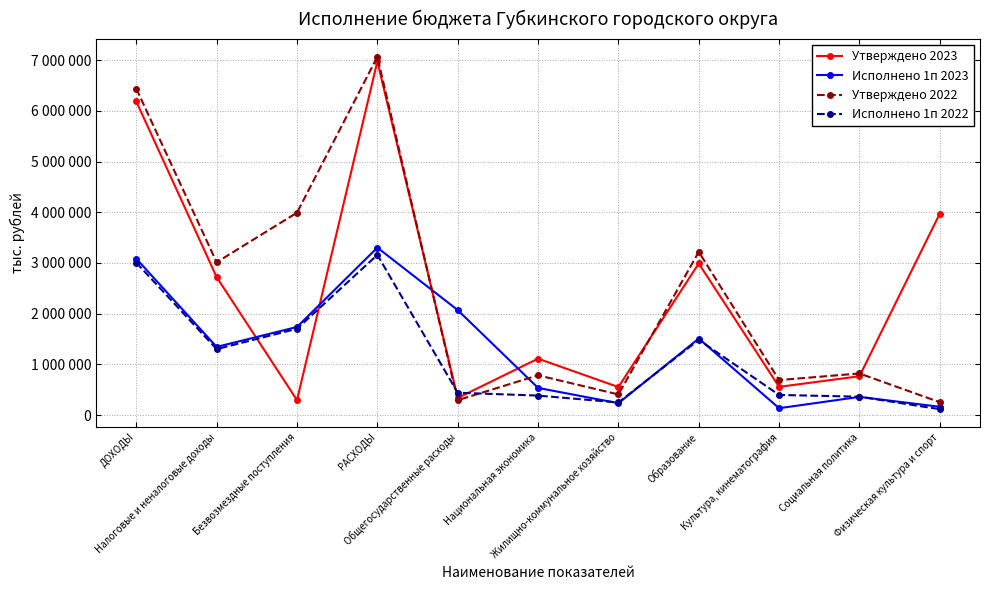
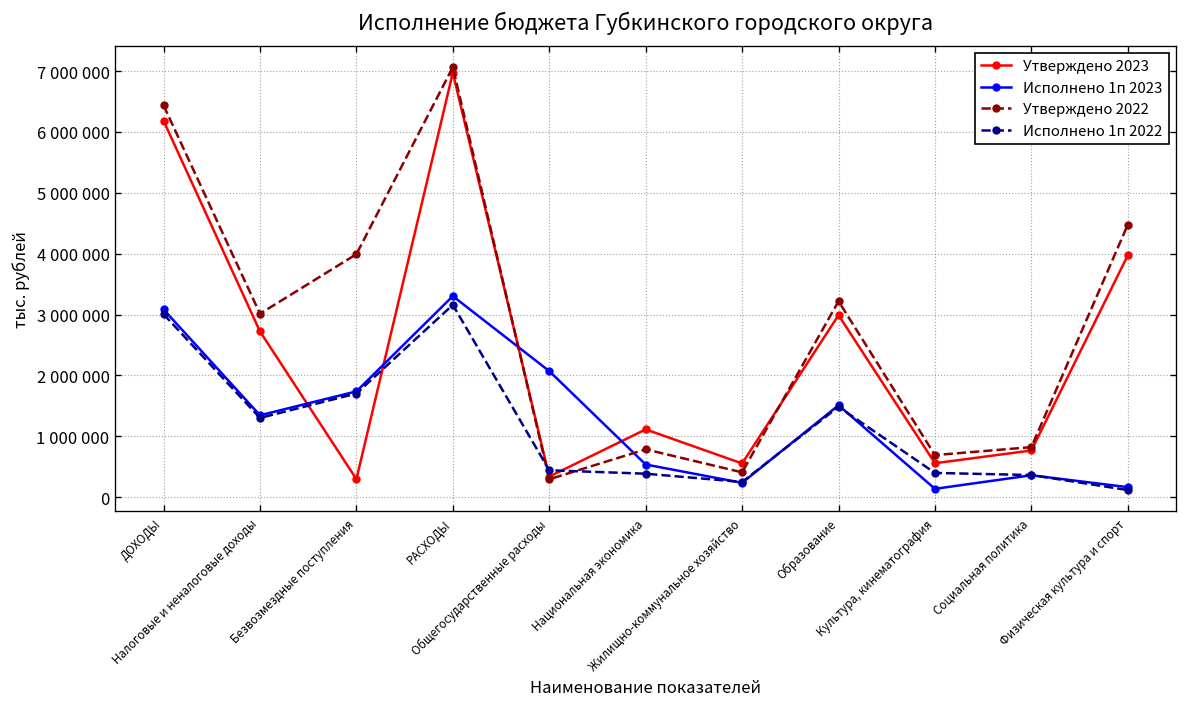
  {
    "Утверждено 2023": {
      "ДОХОДЫ": 6200000,
      "Налоговые и неналоговые доходы": 2700000,
      "Безвозмездные поступления": 300000,
      "РАСХОДЫ": 7000000,
      "Национальная экономика": 1100000,
      "Жилищно-коммунальное хозяйство": 600000,
      "Образование": 3000000,
      "Культура, кинематография": 600000,
      "Социальная политика": 800000,
      "Физическая культура и спорт": 4000000
    },
    "Исполнено 1п 2023": {
      "ДОХОДЫ": 3100000,
      "РАСХОДЫ": 3300000,
      "Общегосударственные расходы": 2100000,
      "Национальная экономика": 500000,
      "Культура, кинематография": 100000
    },
    "Утверждено 2022": {
      "ДОХОДЫ": 6400000,
      "Налоговые и неналоговые доходы": 3000000,
      "Безвозмездные поступления": 4000000,
      "РАСХОДЫ": 7100000,
      "Национальная экономика": 800000,
      "Жилищно-коммунальное хозяйство": 400000,
      "Образование": 3200000,
      "Культура, кинематография": 700000,
      "Социальная политика": 800000,
-     "Физическая культура и спорт": 300000
+     "Физическая культура и спорт": 4500000
    },
    "Исполнено 1п 2022": {
      "ДОХОДЫ": 3000000,
      "РАСХОДЫ": 3200000,
      "Общегосударственные расходы": 400000,
      "Национальная экономика": 400000,
      "Культура, кинематография": 400000
    }
  }
